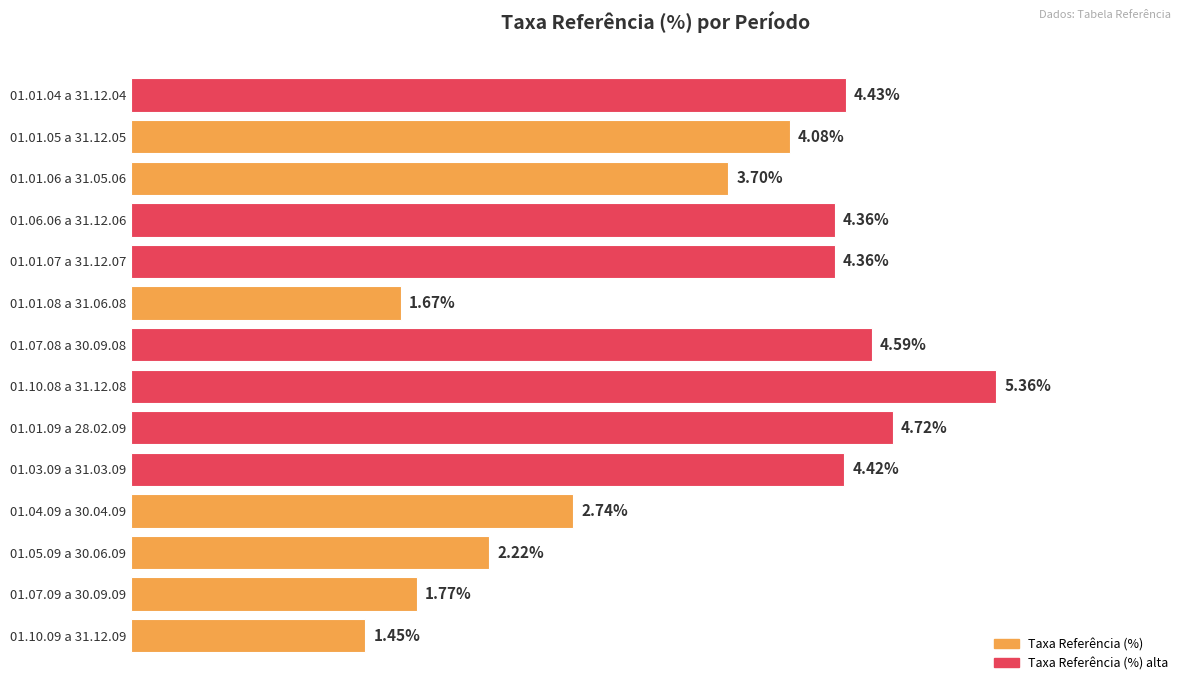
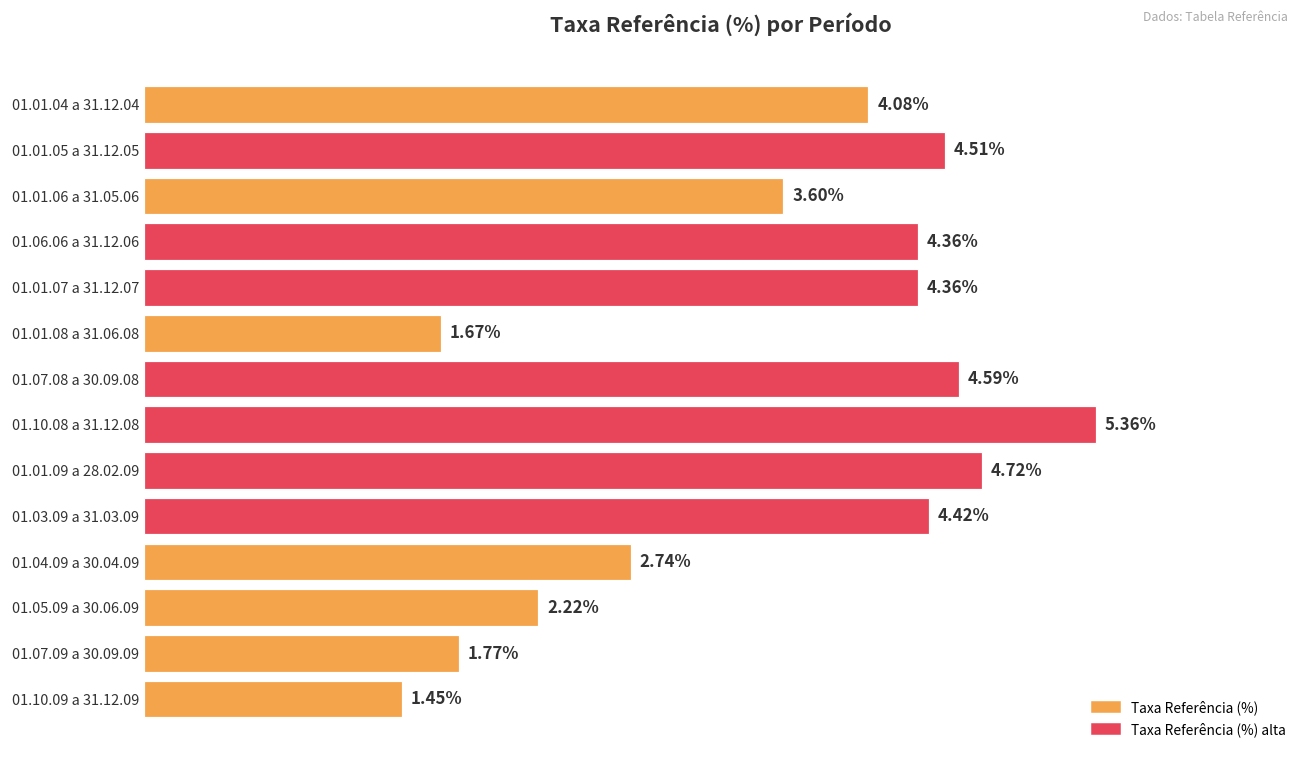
  {
-   "01.01.04 a 31.12.04": "4.43%",
-   "01.01.05 a 31.12.05": "4.08%",
-   "01.01.06 a 31.05.06": "3.70%",
+   "01.01.04 a 31.12.04": "4.08%",
+   "01.01.05 a 31.12.05": "4.51%",
+   "01.01.06 a 31.05.06": "3.60%",
    "01.06.06 a 31.12.06": "4.36%",
    "01.01.07 a 31.12.07": "4.36%",
    "01.01.08 a 31.06.08": "1.67%",
    "01.07.08 a 30.09.08": "4.59%",
    "01.10.08 a 31.12.08": "5.36%",
    "01.01.09 a 28.02.09": "4.72%",
    "01.03.09 a 31.03.09": "4.42%",
    "01.04.09 a 30.04.09": "2.74%",
    "01.05.09 a 30.06.09": "2.22%",
    "01.07.09 a 30.09.09": "1.77%",
    "01.10.09 a 31.12.09": "1.45%"
  }
